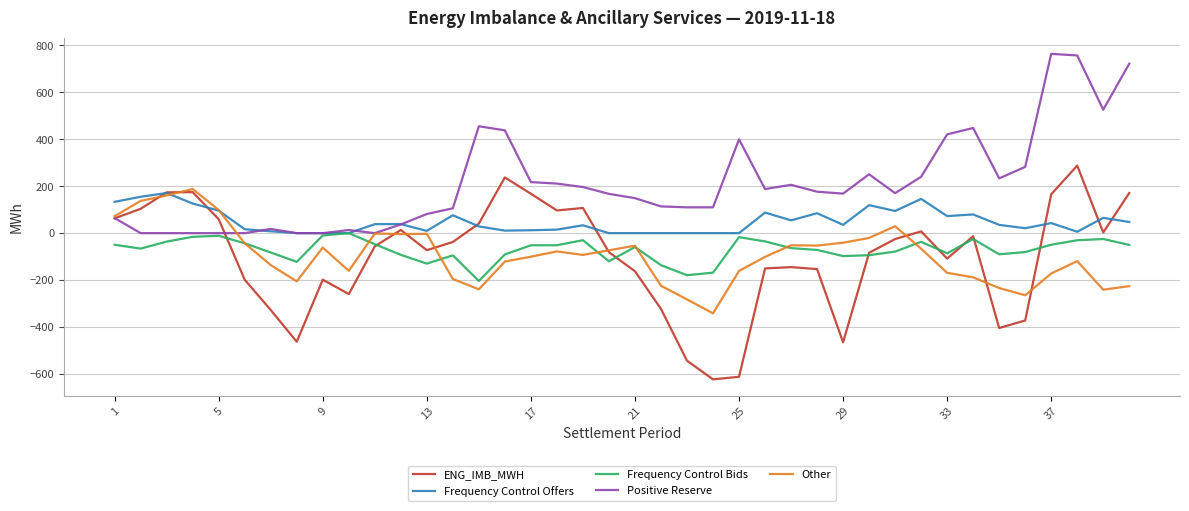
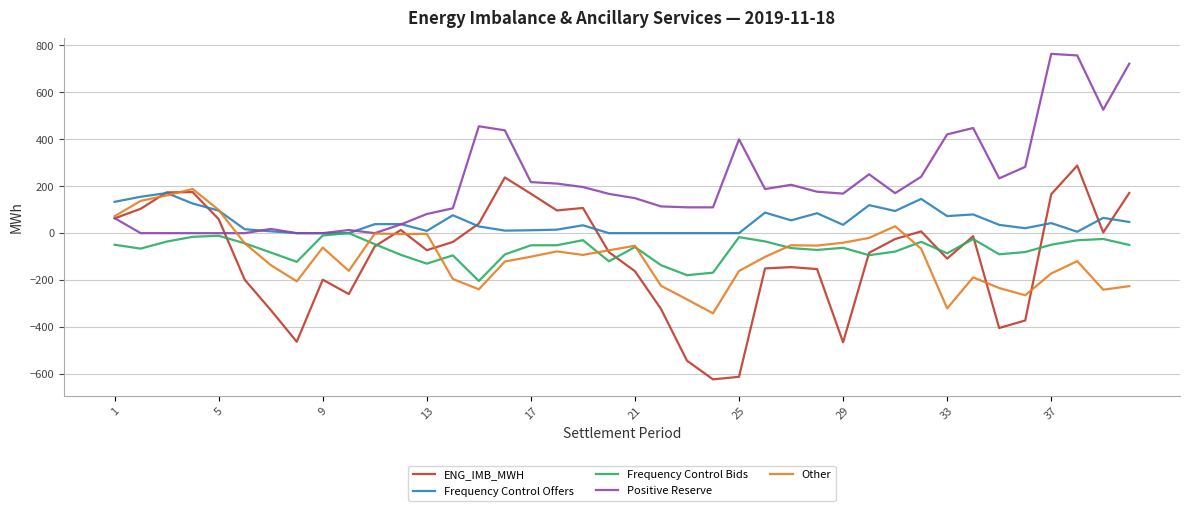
  {
    "ENG_IMB_MWH": {
      "5": 60,
      "9": -200,
      "13": -70,
      "17": 170,
      "21": -160,
      "25": -610,
      "29": -470,
      "33": -110,
      "37": 170
    },
    "Frequency Control Offers": {
      "1": 130,
      "13": 10,
      "17": 10,
      "21": 0,
      "25": 0,
      "29": 40,
      "33": 70,
      "37": 40
    },
    "Frequency Control Bids": {
      "1": -50,
      "5": -10,
      "13": -130,
      "17": -50,
      "25": -20,
-     "29": -100,
+     "29": -60,
      "33": -90,
      "37": -50
    },
    "Positive Reserve": {
      "5": 0,
      "13": 80,
      "17": 220,
      "21": 150,
      "25": 400,
      "29": 170,
      "33": 420,
      "37": 760
    },
    "Other": {
      "9": -60,
      "13": 0,
      "17": -100,
      "25": -160,
      "29": -40,
-     "33": -170,
+     "33": -320,
      "37": -170
    }
  }
